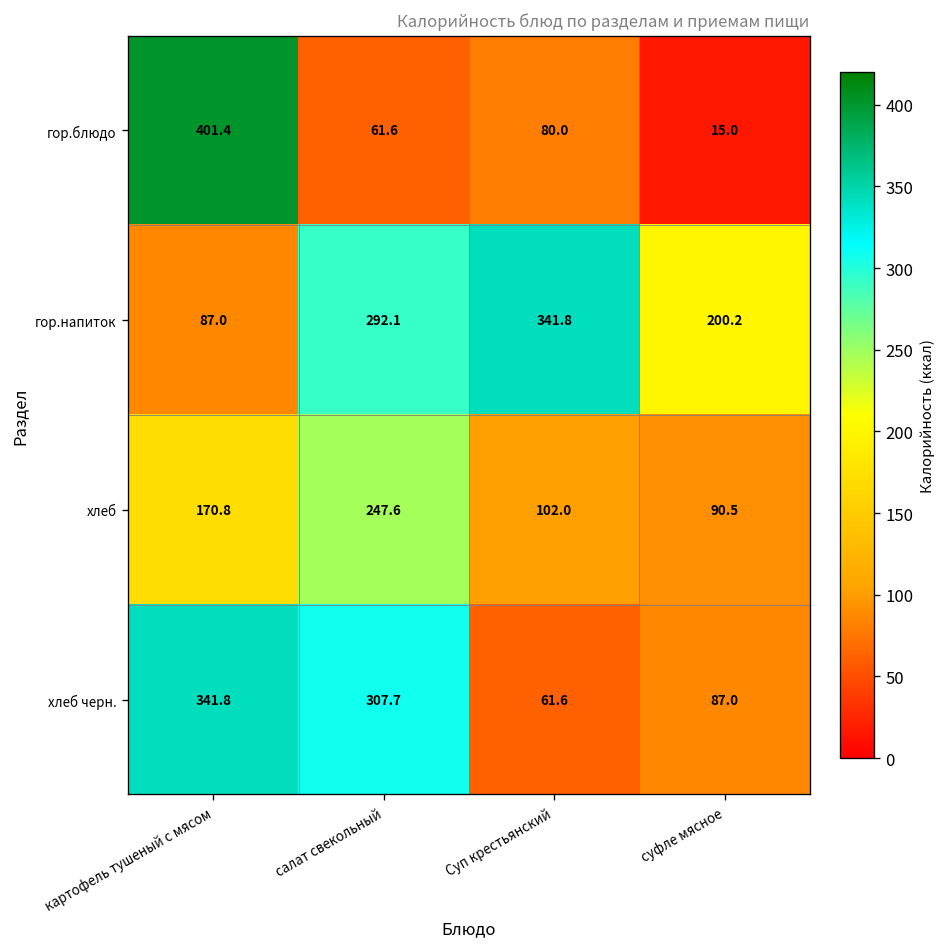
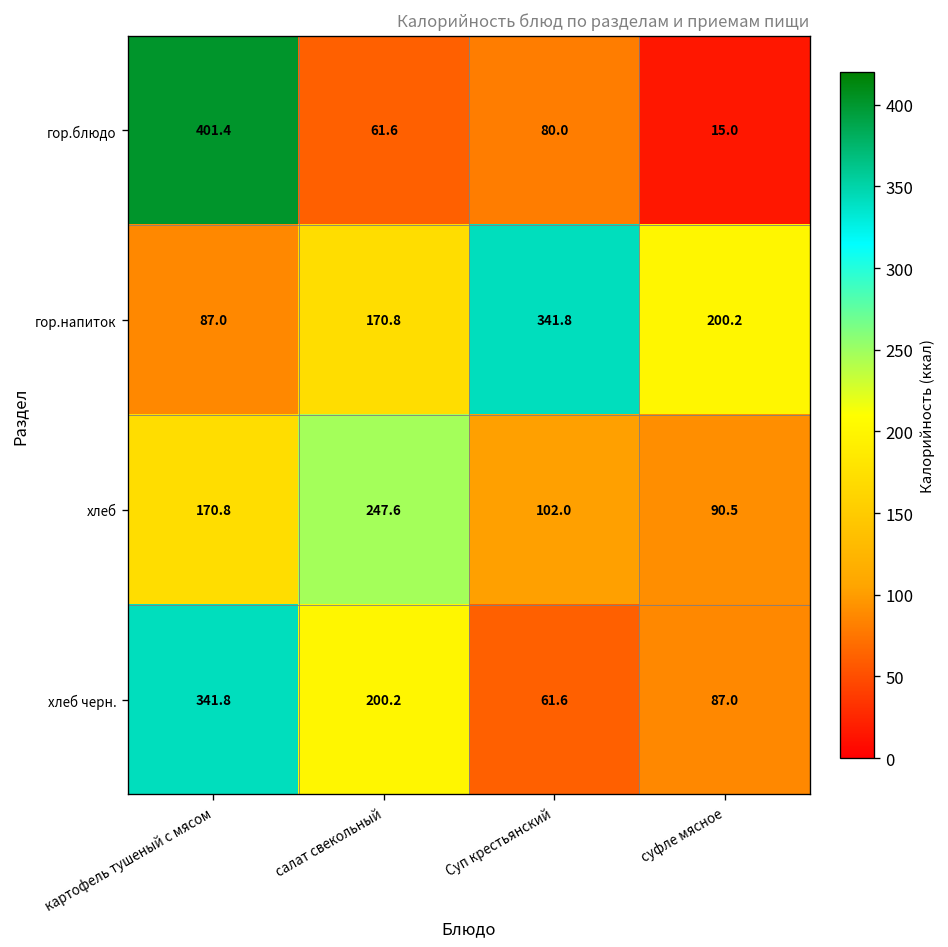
  {
    "гор.блюдо": {
      "картофель тушеный с мясом": 401.4,
      "салат свекольный": 61.6,
      "Суп крестьянский": 80.0,
      "суфле мясное": 15.0
    },
    "гор.напиток": {
      "картофель тушеный с мясом": 87.0,
-     "салат свекольный": 292.1,
+     "салат свекольный": 170.8,
      "Суп крестьянский": 341.8,
      "суфле мясное": 200.2
    },
    "хлеб": {
      "картофель тушеный с мясом": 170.8,
      "салат свекольный": 247.6,
      "Суп крестьянский": 102.0,
      "суфле мясное": 90.5
    },
    "хлеб черн.": {
      "картофель тушеный с мясом": 341.8,
-     "салат свекольный": 307.7,
+     "салат свекольный": 200.2,
      "Суп крестьянский": 61.6,
      "суфле мясное": 87.0
    }
  }
